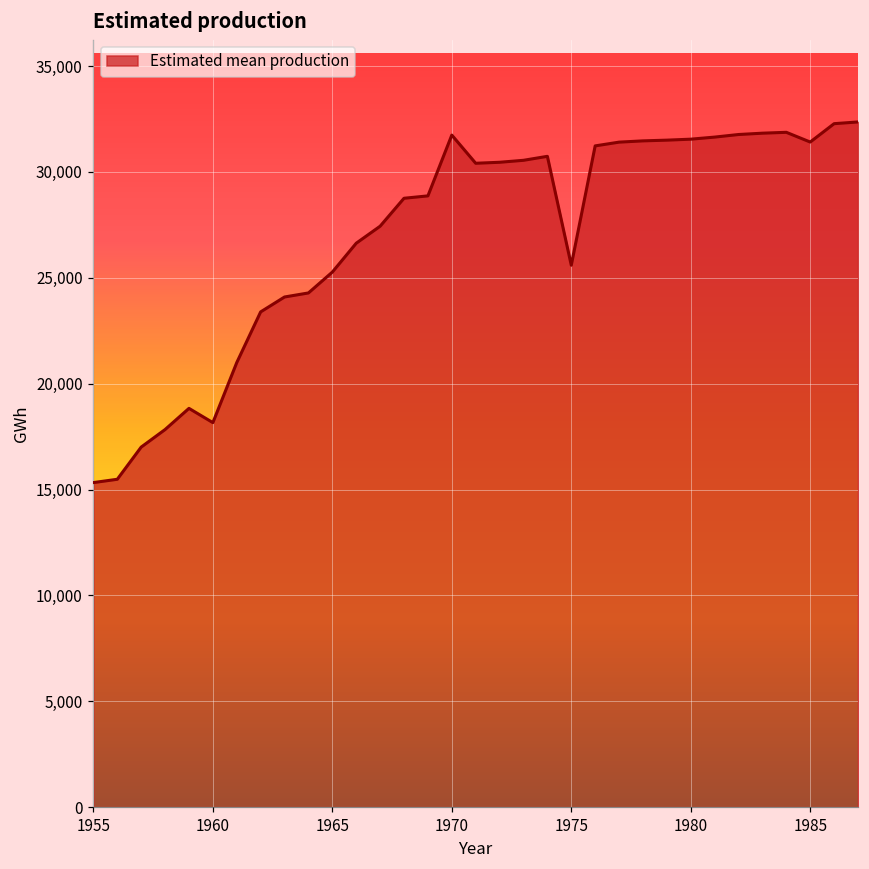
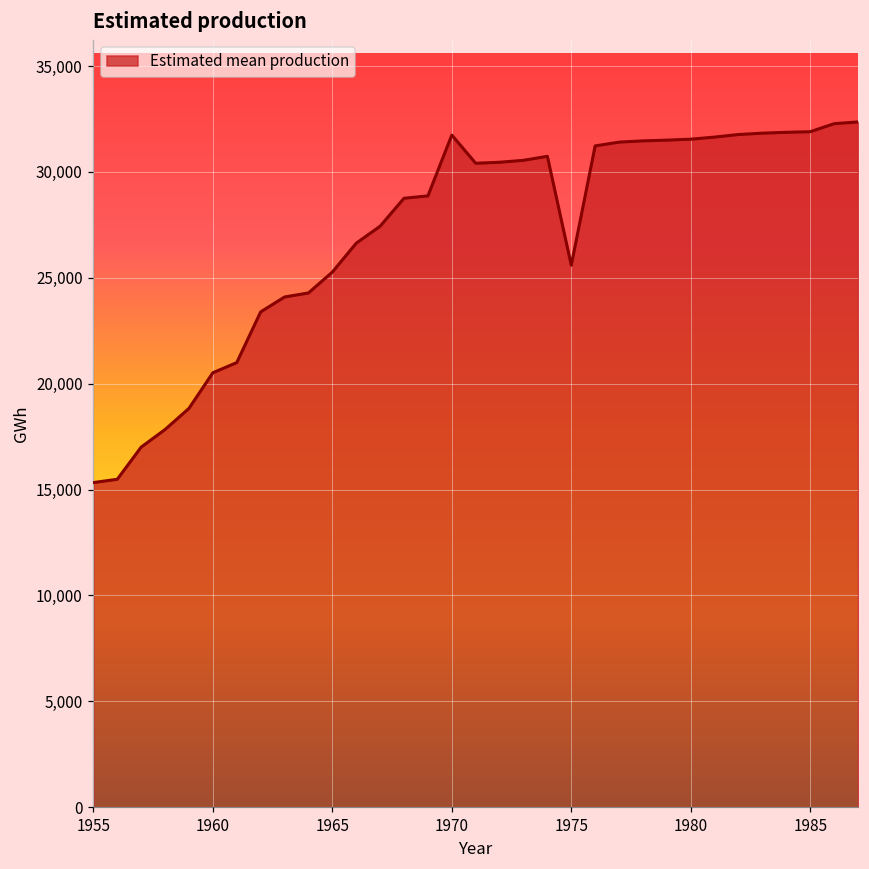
  {
    "1955": "15,300",
-   "1960": "18,200",
+   "1960": "20,500",
    "1965": "25,300",
    "1970": "31,700",
    "1975": "25,600",
    "1980": "31,500",
-   "1985": "31,400"
+   "1985": "31,900"
  }
